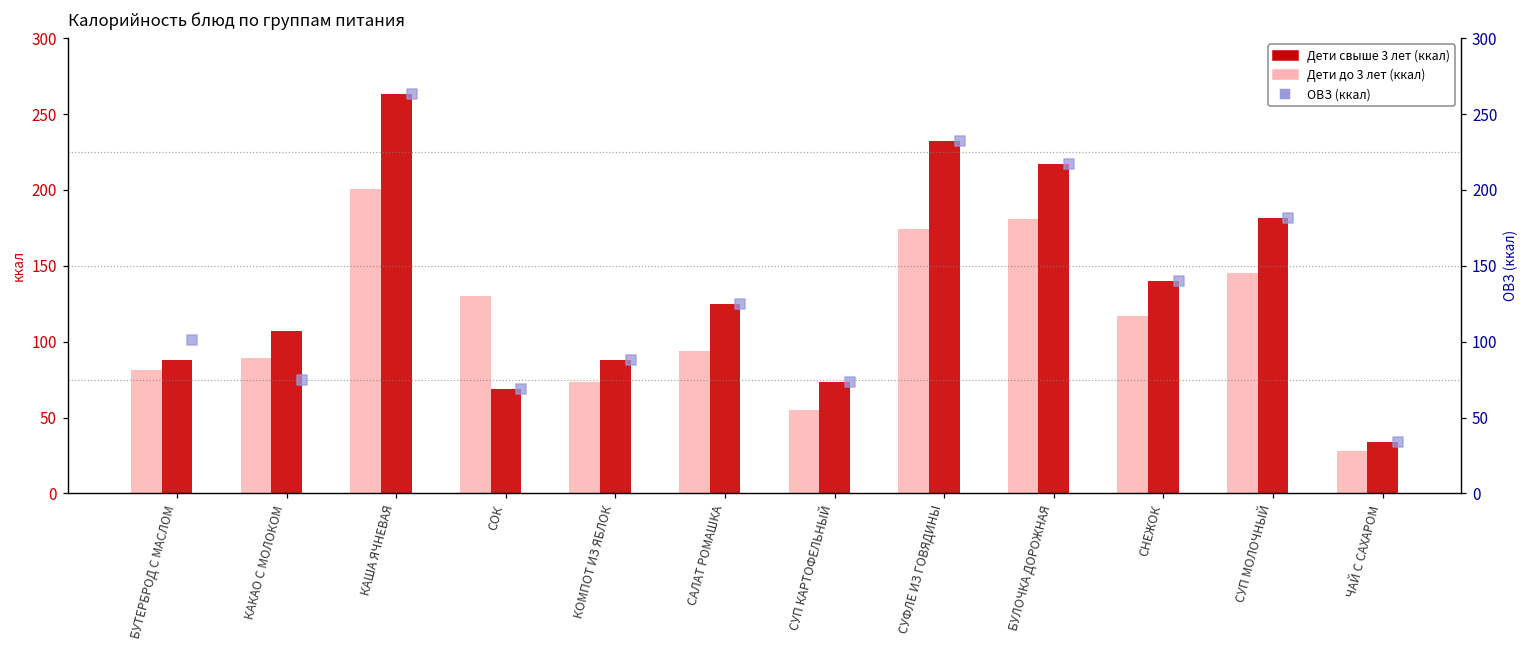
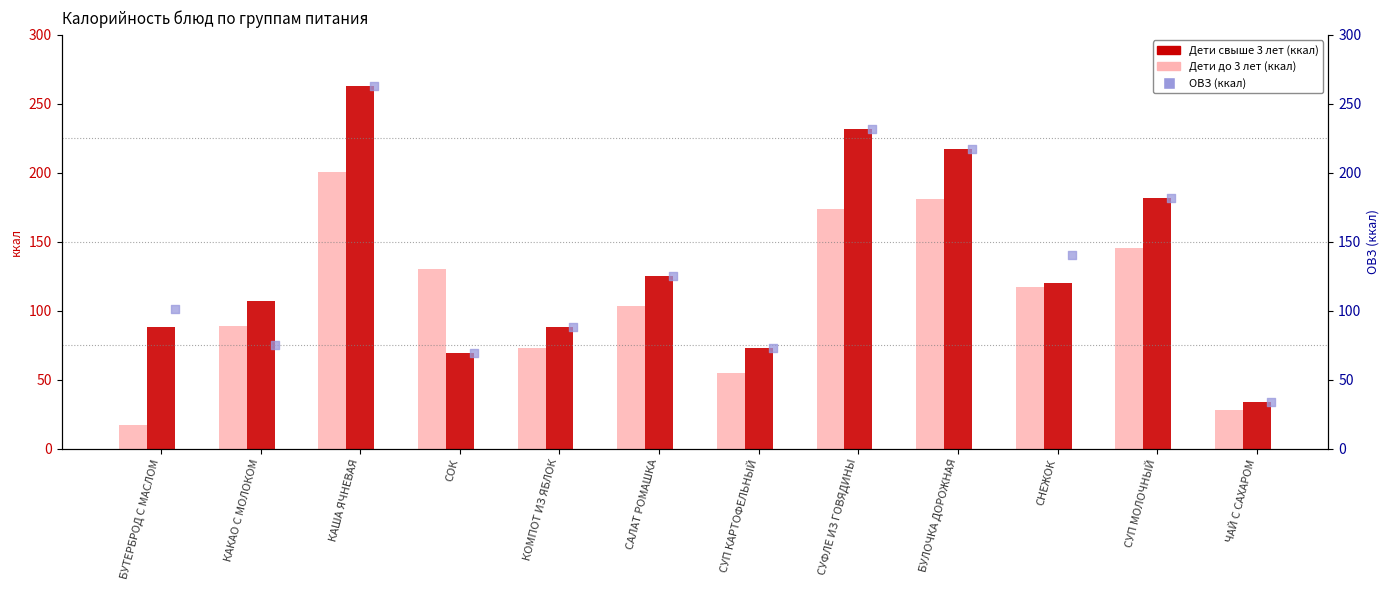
  {
    "Дети до 3 лет (ккал)": {
-     "БУТЕРБРОД С МАСЛОМ": 81,
+     "БУТЕРБРОД С МАСЛОМ": 17,
      "КАКАО С МОЛОКОМ": 89,
      "КАША ЯЧНЕВАЯ": 200,
      "СОК": 130,
      "КОМПОТ ИЗ ЯБЛОК": 73,
-     "САЛАТ РОМАШКА": 94,
+     "САЛАТ РОМАШКА": 104,
      "СУП КАРТОФЕЛЬНЫЙ": 55,
      "СУФЛЕ ИЗ ГОВЯДИНЫ": 174,
      "БУЛОЧКА ДОРОЖНАЯ": 181,
      "СНЕЖОК": 117,
      "СУП МОЛОЧНЫЙ": 145,
      "ЧАЙ С САХАРОМ": 28
    },
    "Дети свыше 3 лет (ккал)": {
      "БУТЕРБРОД С МАСЛОМ": 88,
      "КАКАО С МОЛОКОМ": 107,
      "КАША ЯЧНЕВАЯ": 263,
      "СОК": 69,
      "КОМПОТ ИЗ ЯБЛОК": 88,
      "САЛАТ РОМАШКА": 125,
      "СУП КАРТОФЕЛЬНЫЙ": 73,
      "СУФЛЕ ИЗ ГОВЯДИНЫ": 232,
      "БУЛОЧКА ДОРОЖНАЯ": 217,
-     "СНЕЖОК": 140,
+     "СНЕЖОК": 120,
      "СУП МОЛОЧНЫЙ": 182,
      "ЧАЙ С САХАРОМ": 34
    }
  }
